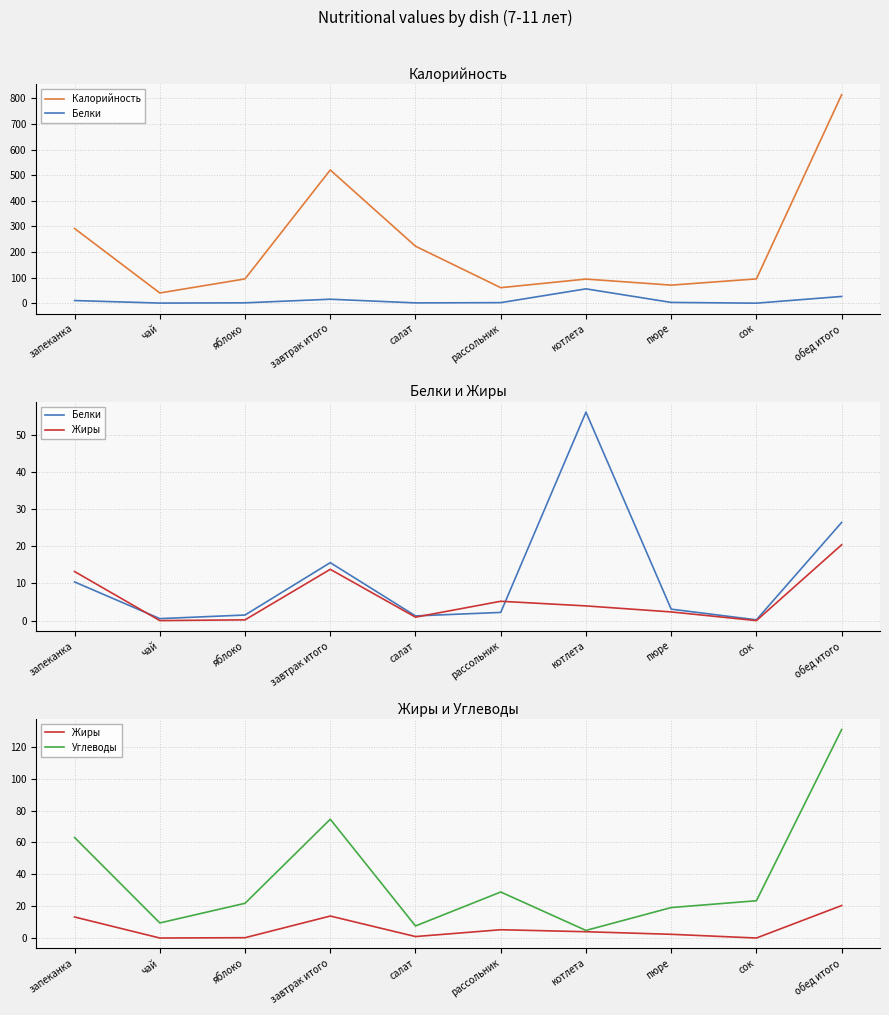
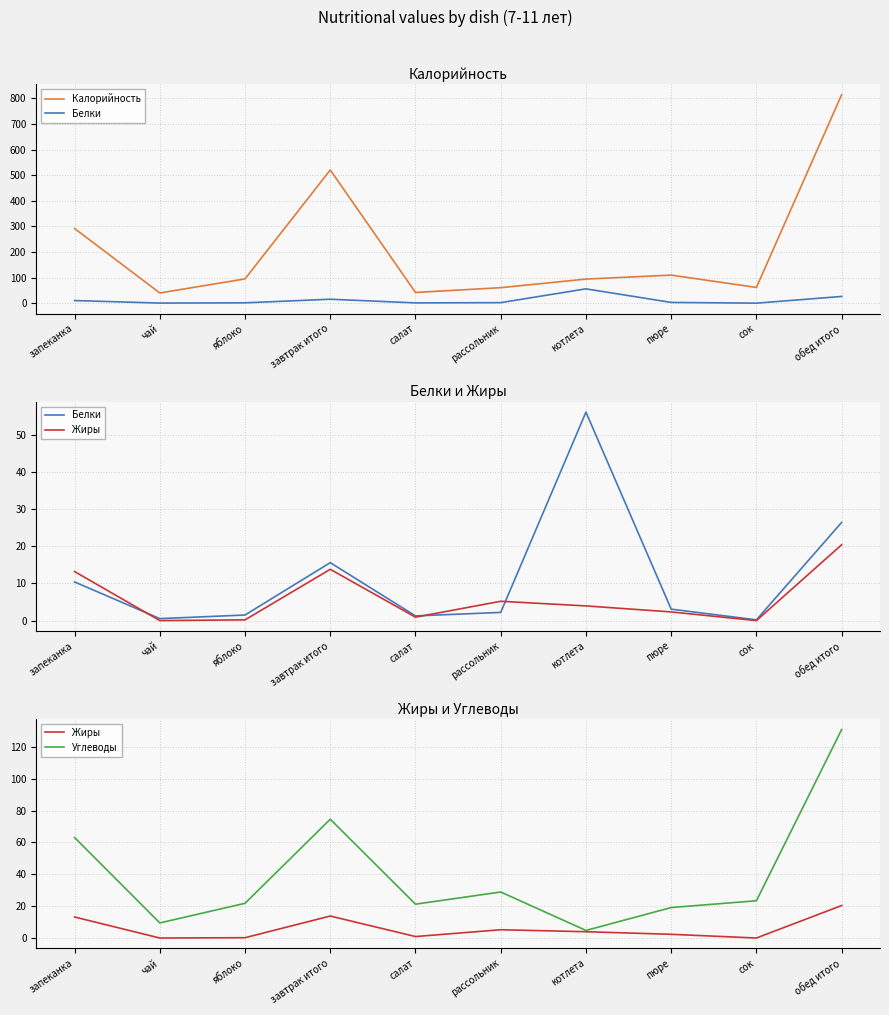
  {
    "Калорийность": {
      "Калорийность": {
        "запеканка": 290,
        "чай": 40,
        "яблоко": 100,
        "завтрак итого": 520,
-       "салат": 220,
+       "салат": 40,
        "рассольник": 60,
        "котлета": 90,
-       "пюре": 70,
-       "сок": 100,
+       "пюре": 110,
+       "сок": 60,
        "обед итого": 810
      },
      "Белки": {
        "запеканка": 10,
        "чай": 0,
        "яблоко": 0,
        "завтрак итого": 20,
        "салат": 0,
        "рассольник": 0,
        "котлета": 60,
        "пюре": 0,
        "сок": 0,
        "обед итого": 30
      }
    },
    "Белки и Жиры": {
      "Белки": {
        "запеканка": 10,
        "яблоко": 2,
        "завтрак итого": 16,
        "рассольник": 2,
        "котлета": 56,
        "пюре": 3,
        "обед итого": 26
      },
      "Жиры": {
        "запеканка": 13,
        "яблоко": 0,
        "завтрак итого": 14,
        "рассольник": 5,
        "котлета": 4,
        "пюре": 2,
        "обед итого": 20
      }
    },
    "Жиры и Углеводы": {
      "Жиры": {
        "запеканка": 13,
        "чай": 0,
        "яблоко": 0,
        "завтрак итого": 14,
        "салат": 1,
        "рассольник": 5,
        "пюре": 2,
        "сок": 0,
        "обед итого": 20
      },
      "Углеводы": {
        "запеканка": 63,
        "чай": 9,
        "яблоко": 22,
        "завтрак итого": 75,
-       "салат": 8,
+       "салат": 21,
        "рассольник": 29,
        "пюре": 19,
        "сок": 23,
        "обед итого": 131
      }
    }
  }
